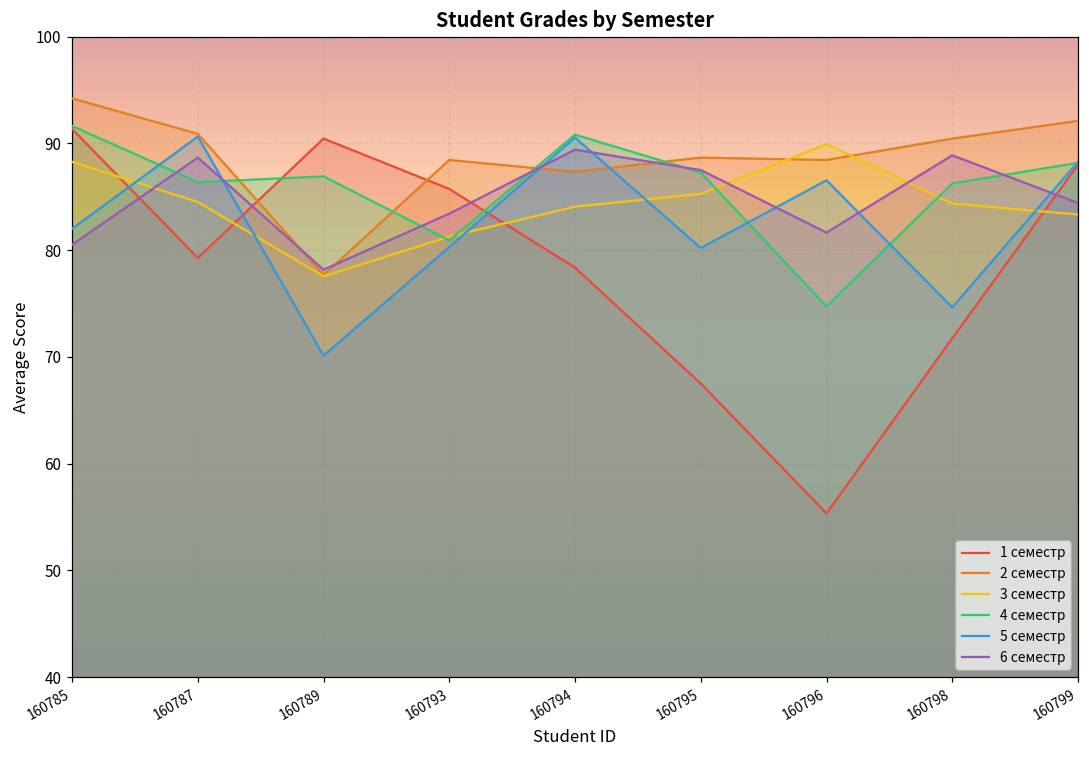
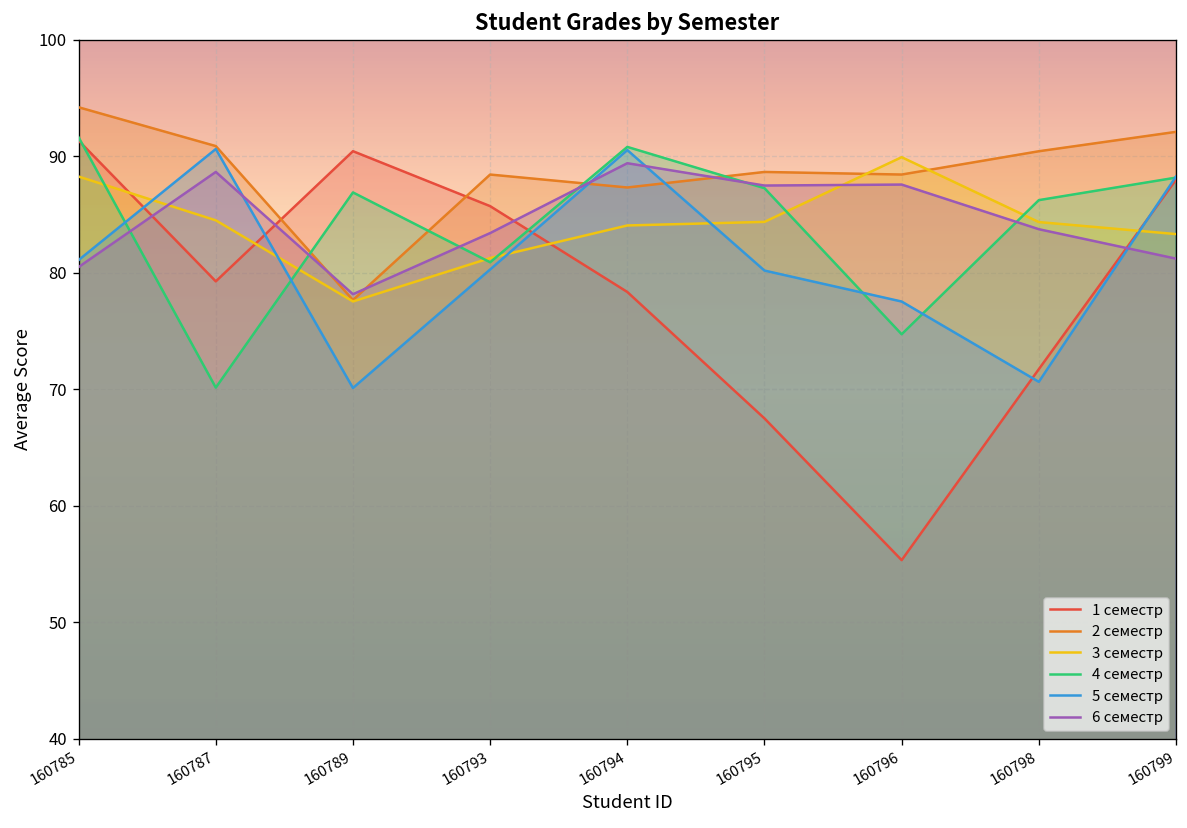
  {
    "3 семестр": {
      "160785": 88,
      "160787": 85,
      "160793": 81,
      "160794": 84,
-     "160795": 85,
+     "160795": 84,
      "160796": 90,
      "160798": 84,
      "160799": 83
    },
    "4 семестр": {
      "160785": 92,
-     "160787": 86,
+     "160787": 70,
      "160789": 87,
      "160793": 81,
      "160794": 91,
      "160796": 75,
      "160798": 86
    },
    "5 семестр": {
-     "160785": 82,
+     "160785": 81,
      "160789": 70,
      "160793": 80,
      "160794": 91,
      "160795": 80,
-     "160796": 87,
-     "160798": 75
+     "160796": 78,
+     "160798": 71
    },
    "6 семестр": {
      "160785": 81,
      "160787": 89,
      "160789": 78,
      "160793": 83,
      "160794": 89,
-     "160796": 82,
-     "160798": 89,
-     "160799": 84
+     "160796": 88,
+     "160798": 84,
+     "160799": 81
    }
  }
